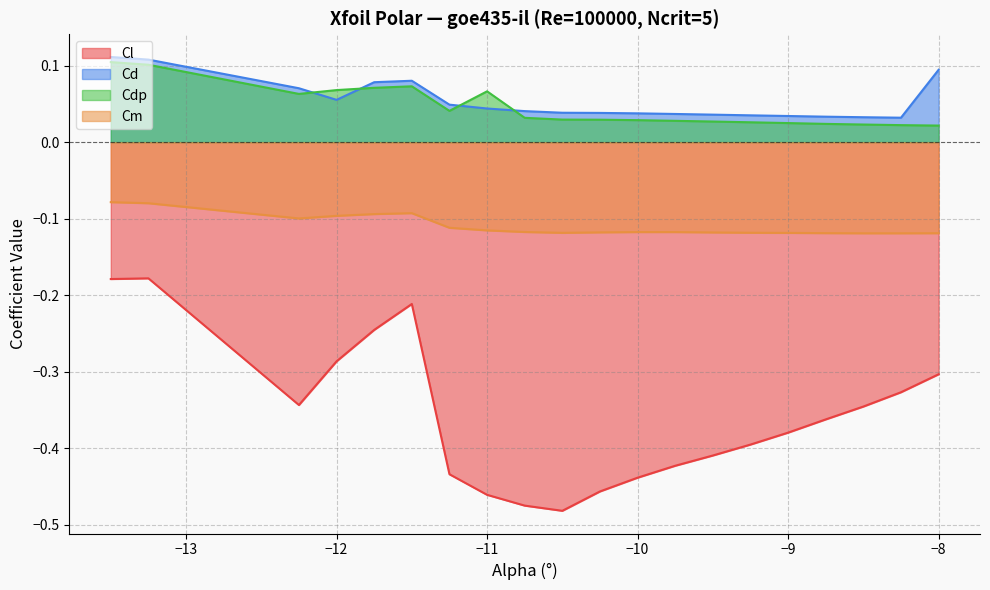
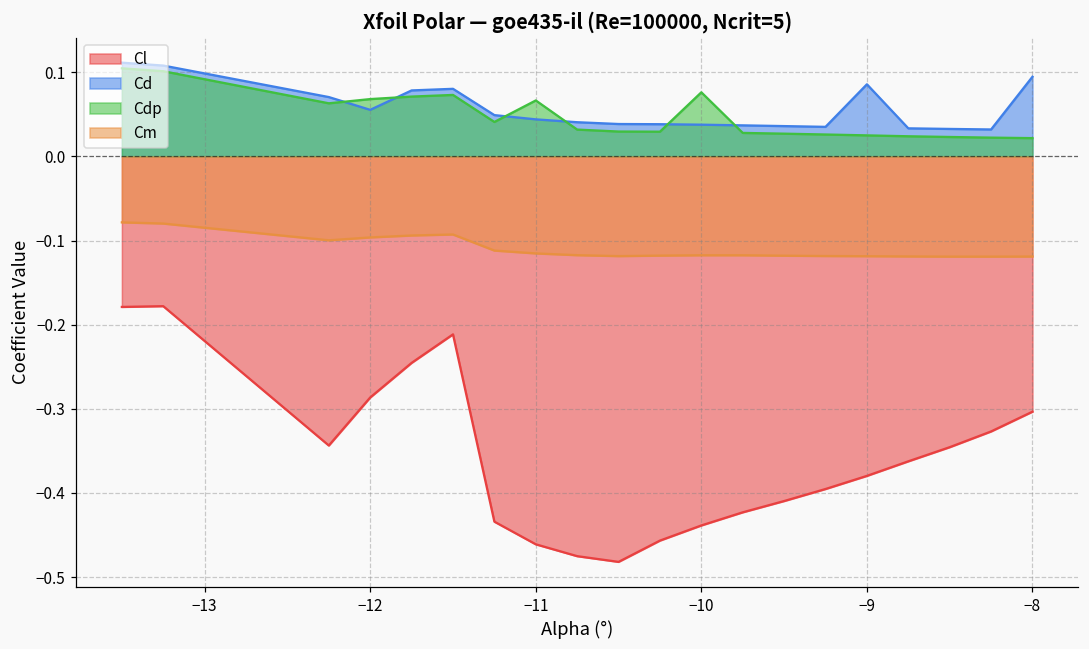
  {
    "Cd": {
      "−12": 0.06,
      "−11": 0.04,
      "−10": 0.04,
-     "−9": 0.03,
+     "−9": 0.09,
      "−8": 0.09
    },
    "Cdp": {
      "−12": 0.07,
      "−11": 0.07,
-     "−10": 0.03,
+     "−10": 0.08,
      "−9": 0.03,
      "−8": 0.02
    }
  }
